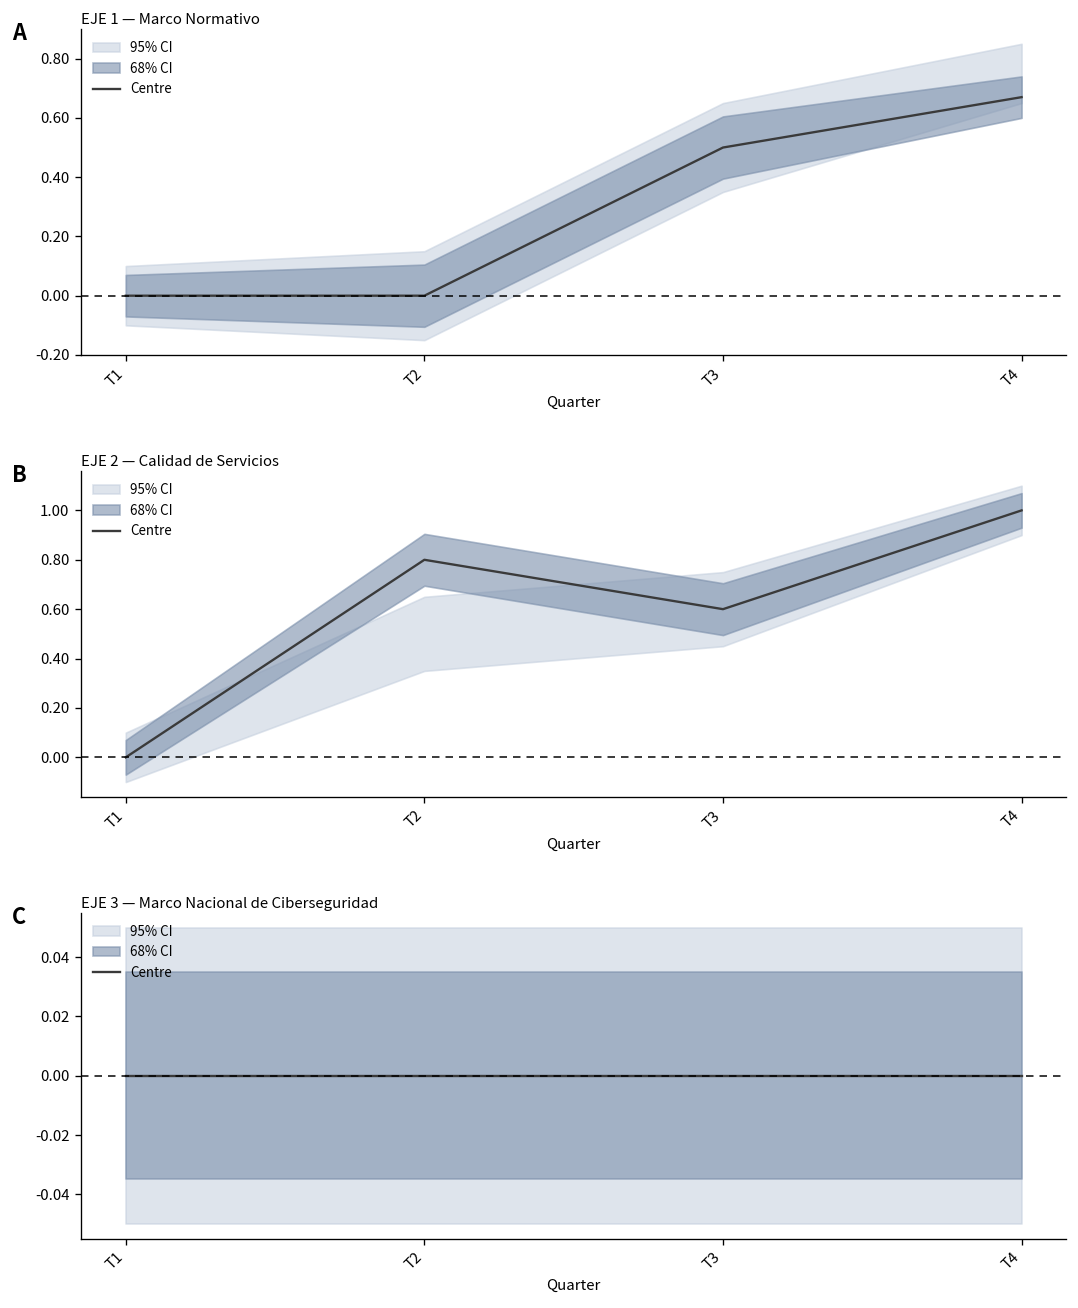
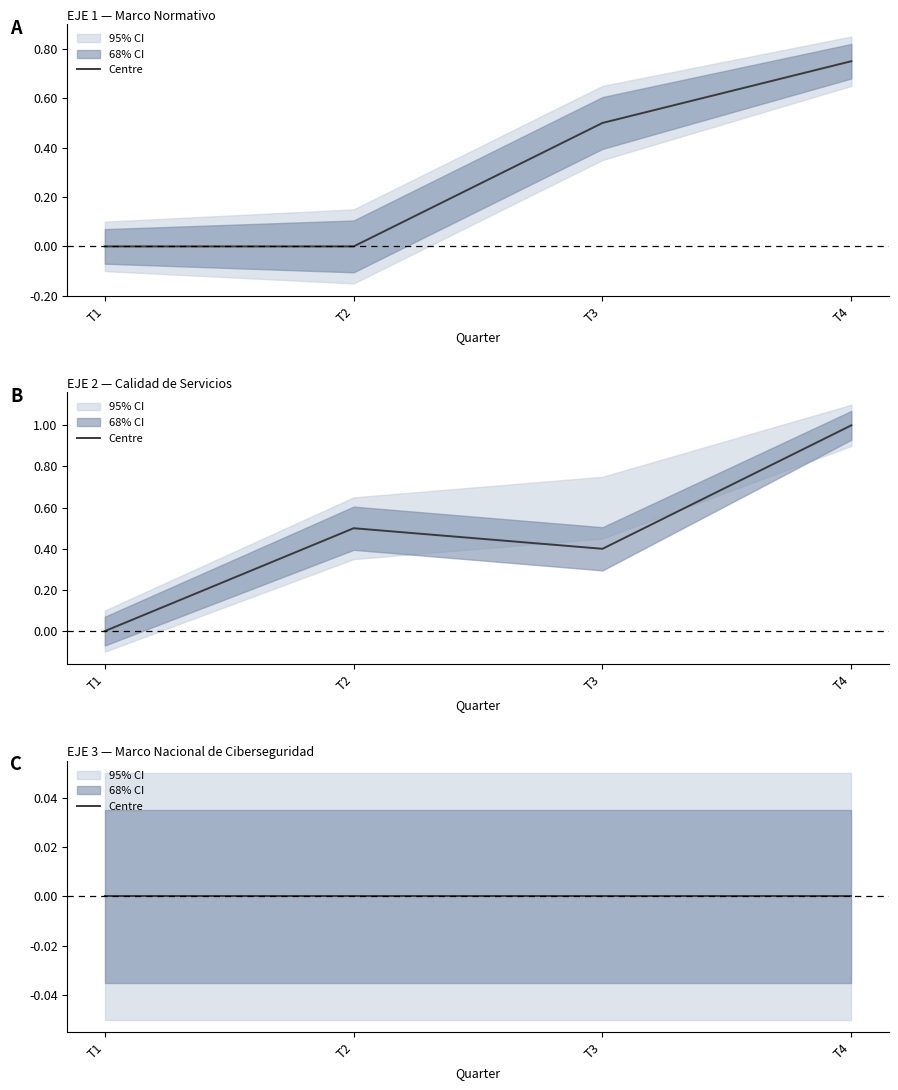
  {
    "EJE 1 — Marco Normativo": {
      "Centre": {
        "T1": 0.00,
        "T2": 0.00,
        "T3": 0.50,
-       "T4": 0.67
+       "T4": 0.75
      }
    },
    "EJE 2 — Calidad de Servicios": {
      "Centre": {
        "T1": 0.0,
-       "T2": 0.8,
-       "T3": 0.6,
+       "T2": 0.5,
+       "T3": 0.4,
        "T4": 1.0
      }
    },
    "EJE 3 — Marco Nacional de Ciberseguridad": {
      "Centre": {
        "T1": 0.000,
        "T2": 0.000,
        "T3": 0.000,
        "T4": 0.000
      },
      "95% CI": {
        "T1": 0.050,
        "T2": 0.050,
        "T3": 0.050,
        "T4": 0.050
      },
      "68% CI": {
        "T1": 0.035,
        "T2": 0.035,
        "T3": 0.035,
        "T4": 0.035
      }
    }
  }
